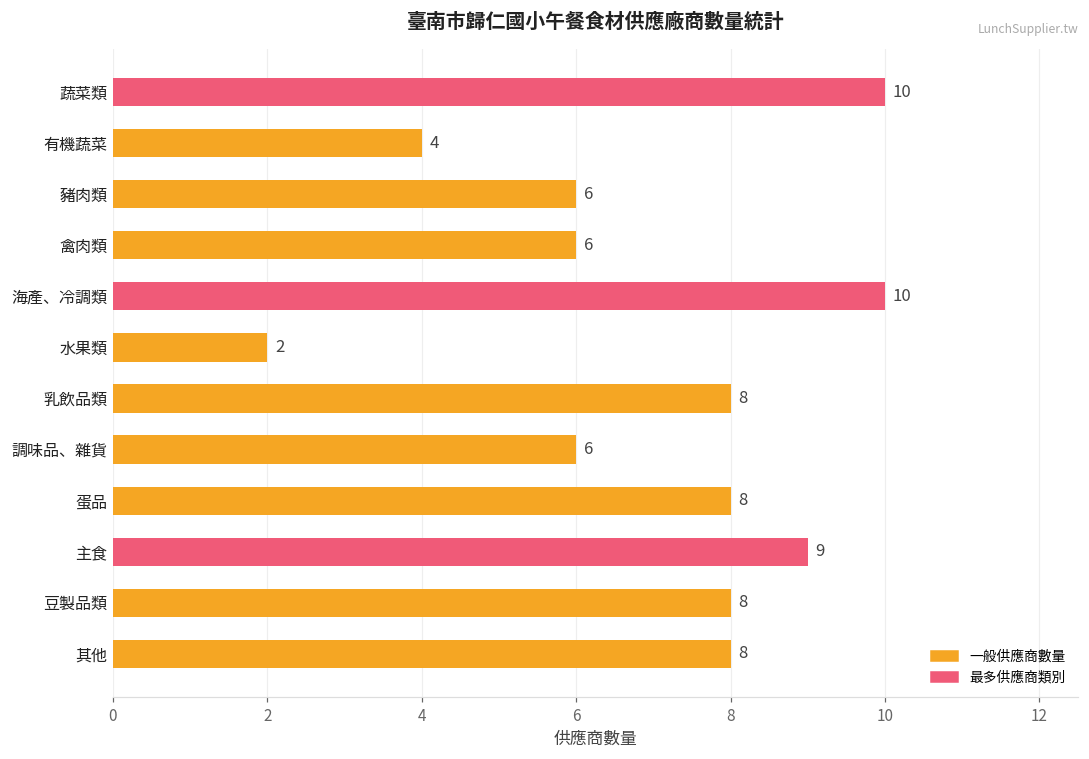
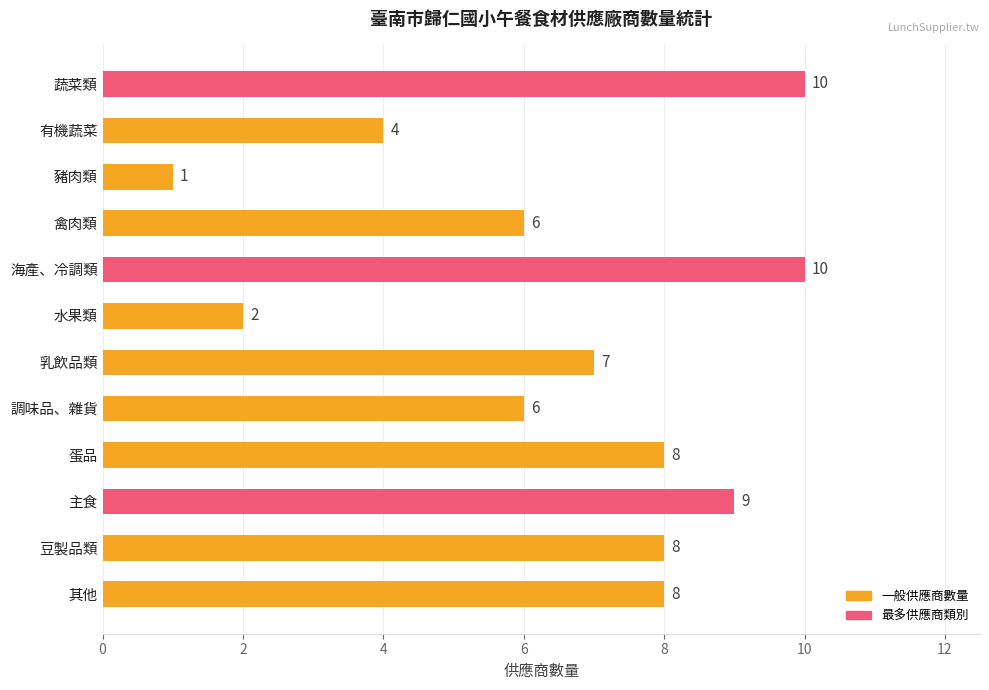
  {
    "蔬菜類": 10,
    "有機蔬菜": 4,
-   "豬肉類": 6,
+   "豬肉類": 1,
    "禽肉類": 6,
    "海產、冷調類": 10,
    "水果類": 2,
-   "乳飲品類": 8,
+   "乳飲品類": 7,
    "調味品、雜貨": 6,
    "蛋品": 8,
    "主食": 9,
    "豆製品類": 8,
    "其他": 8
  }
